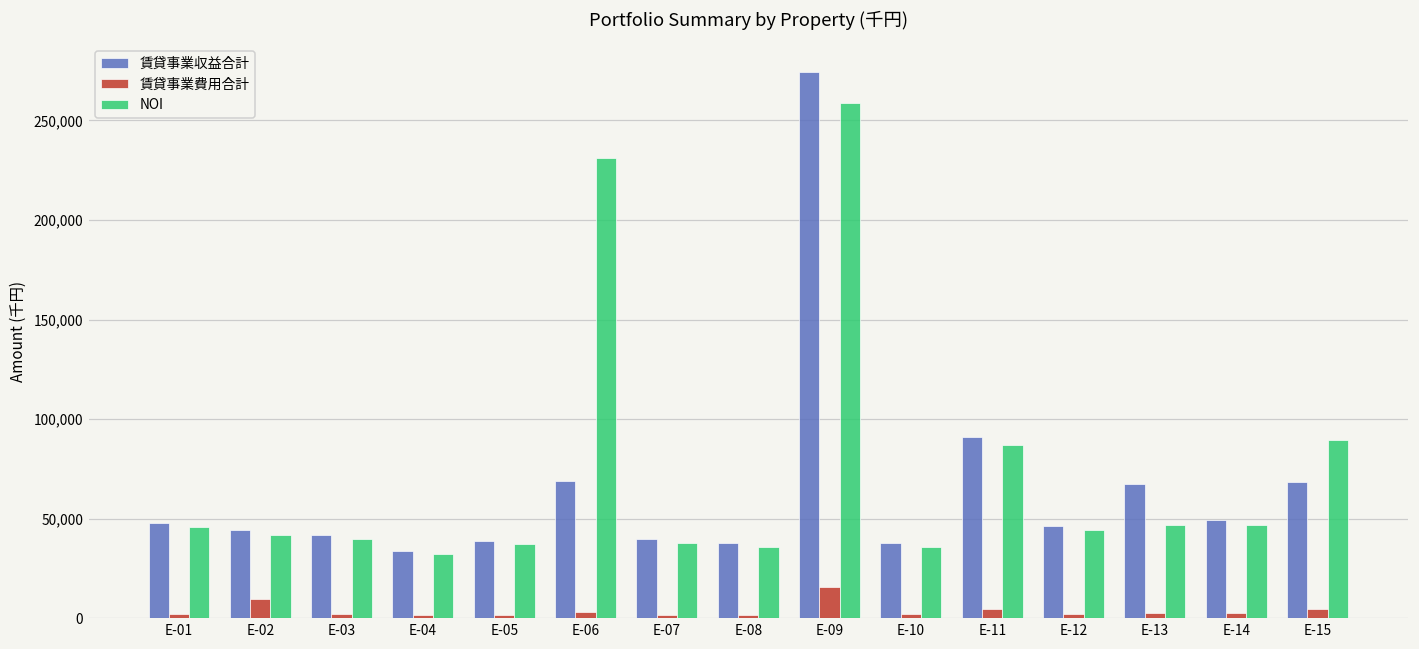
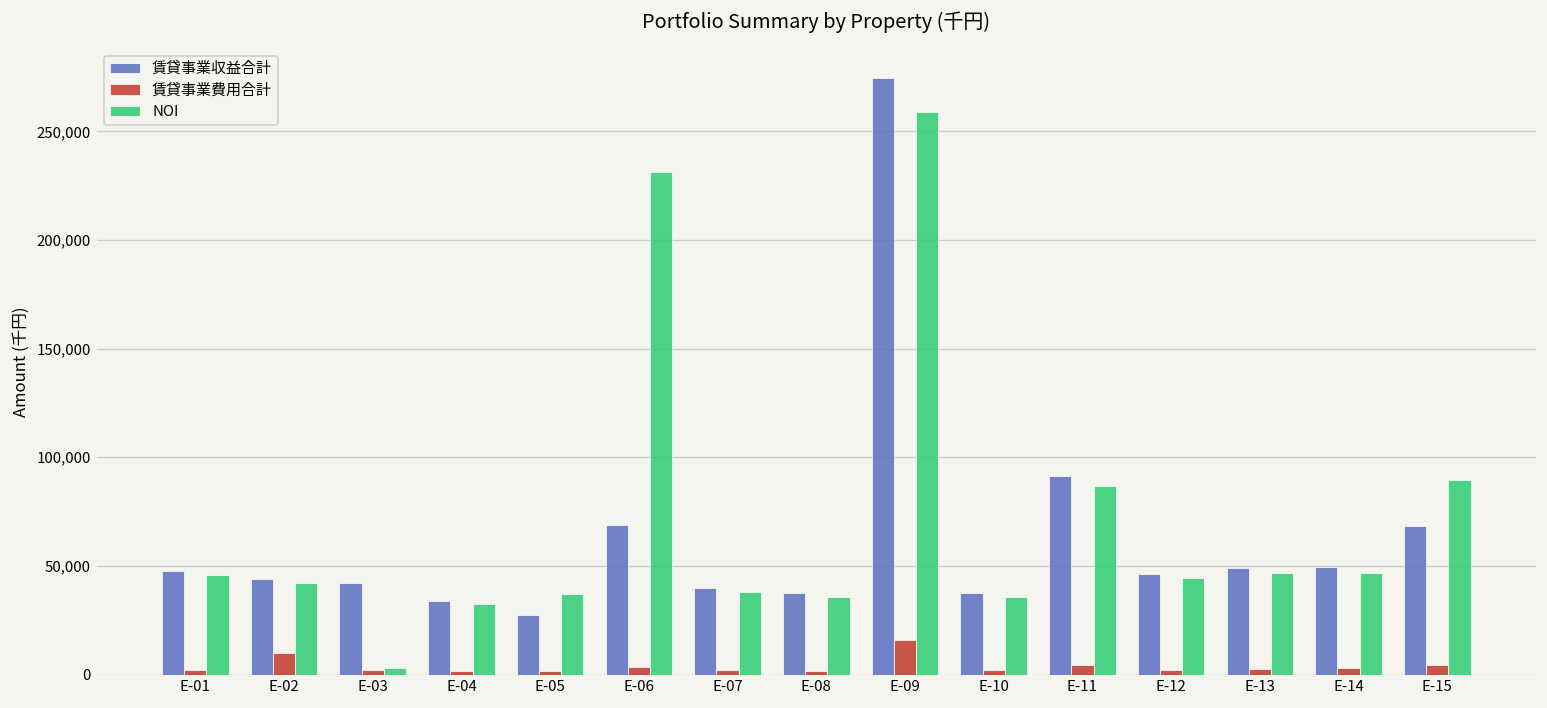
  {
    "賃貸事業収益合計": {
      "E-01": "48,000",
      "E-02": "44,000",
      "E-03": "42,000",
      "E-04": "34,000",
-     "E-05": "39,000",
+     "E-05": "27,000",
      "E-06": "69,000",
      "E-07": "40,000",
      "E-08": "38,000",
      "E-09": "275,000",
      "E-10": "38,000",
      "E-11": "91,000",
      "E-12": "47,000",
-     "E-13": "67,000",
+     "E-13": "49,000",
      "E-14": "50,000",
      "E-15": "68,000"
    },
    "賃貸事業費用合計": {
      "E-01": "2,000",
      "E-02": "10,000",
      "E-03": "2,000",
      "E-04": "2,000",
      "E-05": "2,000",
      "E-06": "3,000",
      "E-07": "2,000",
      "E-08": "2,000",
      "E-09": "16,000",
      "E-10": "2,000",
      "E-11": "5,000",
      "E-12": "2,000",
      "E-13": "2,000",
      "E-14": "3,000",
      "E-15": "5,000"
    },
    "NOI": {
      "E-01": "46,000",
      "E-02": "42,000",
-     "E-03": "40,000",
+     "E-03": "3,000",
      "E-04": "32,000",
      "E-05": "37,000",
      "E-06": "231,000",
      "E-07": "38,000",
      "E-08": "36,000",
      "E-09": "259,000",
      "E-10": "36,000",
      "E-11": "87,000",
      "E-12": "44,000",
      "E-13": "47,000",
      "E-14": "47,000",
      "E-15": "89,000"
    }
  }
